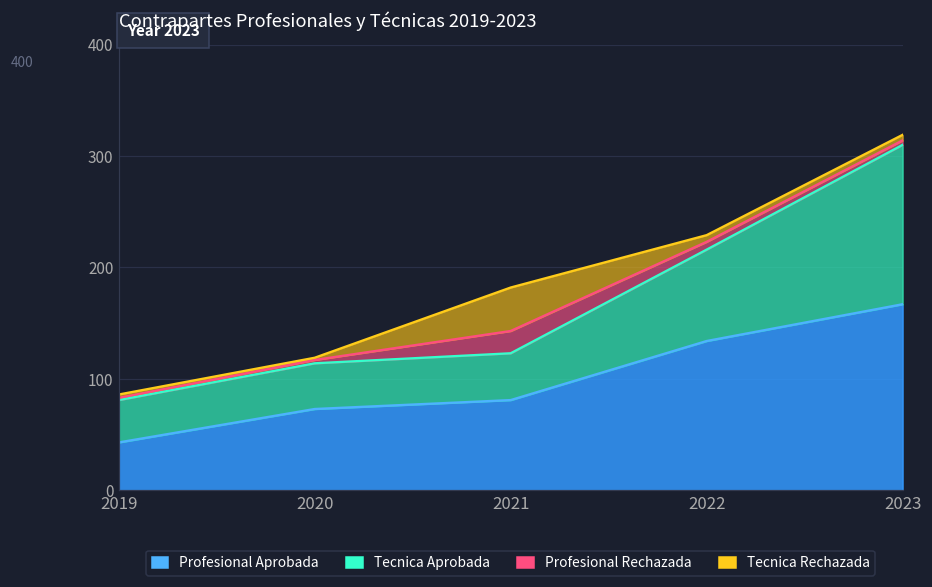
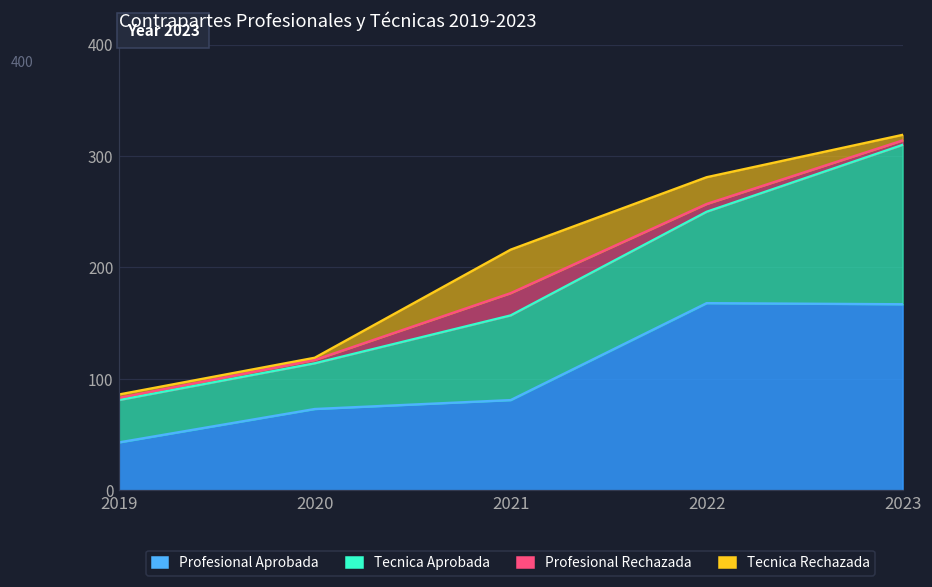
  {
    "Profesional Aprobada": {
      "2019": 43,
      "2020": 73,
      "2021": 81,
-     "2022": 134,
+     "2022": 168,
      "2023": 167
    },
    "Tecnica Aprobada": {
      "2020": 41,
-     "2021": 42,
+     "2021": 76,
      "2022": 82,
      "2023": 143
    },
    "Profesional Rechazada": {
      "2021": 20,
      "2022": 7,
      "2023": 4
    },
    "Tecnica Rechazada": {
      "2019": 3,
      "2021": 39,
-     "2022": 6,
+     "2022": 24,
      "2023": 5
    }
  }
